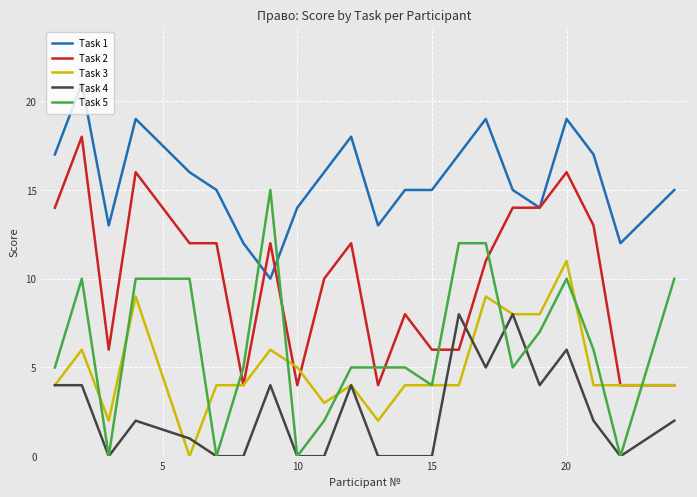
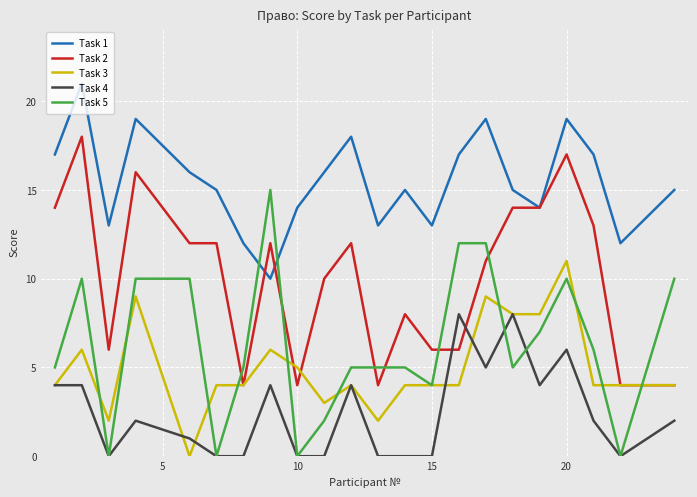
  {
    "Task 1": {
      "10": 14,
-     "15": 15,
+     "15": 13,
      "20": 19
    },
    "Task 2": {
      "10": 4,
      "15": 6,
-     "20": 16
+     "20": 17
    },
    "Task 3": {
      "10": 5,
      "20": 11
    },
    "Task 4": {
      "15": 0,
      "20": 6
    },
    "Task 5": {
      "20": 10
    }
  }
